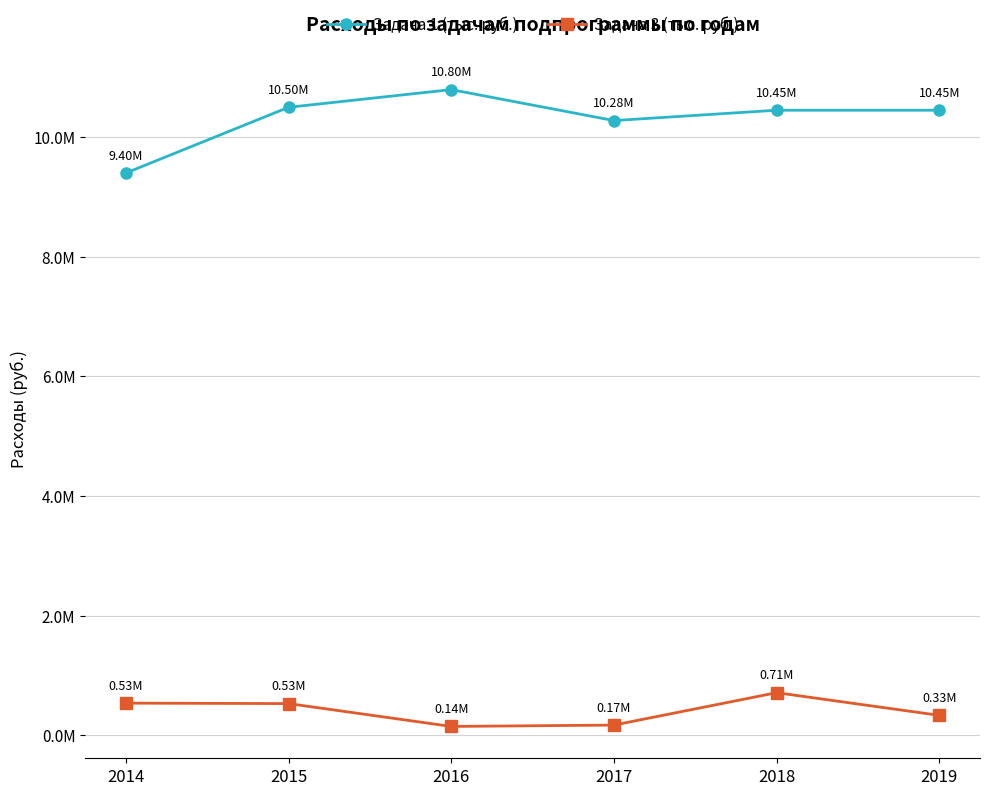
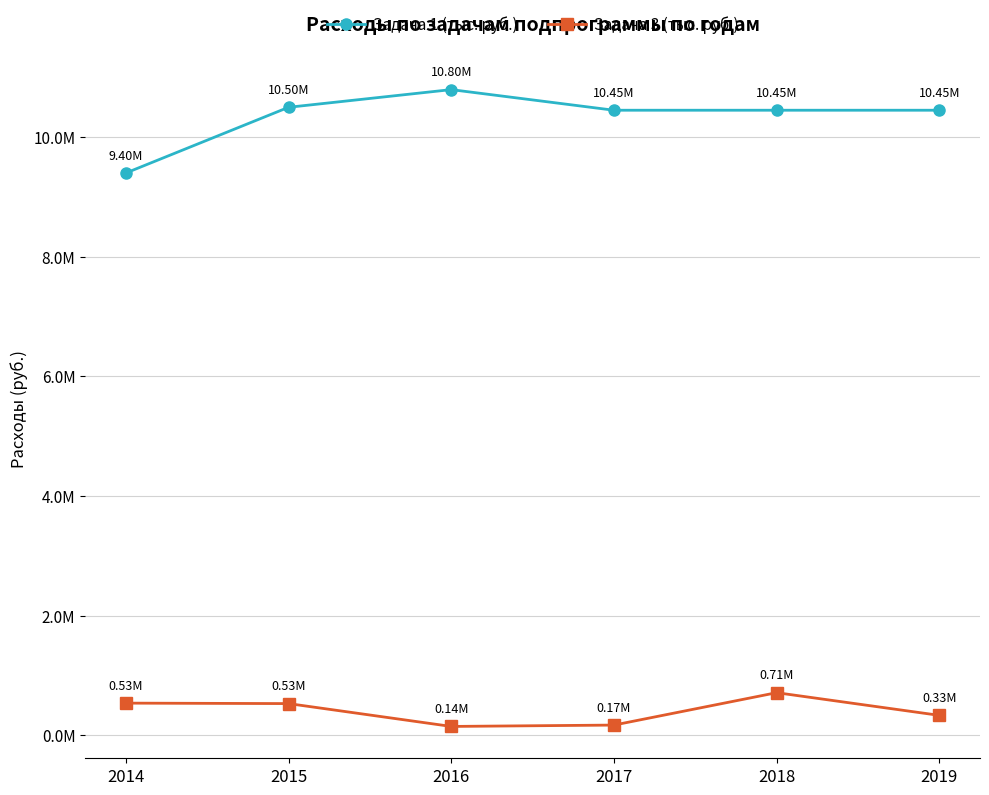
  {
    "Задача 1 (тыс. руб.)": {
      "2014": "9.40M",
      "2015": "10.50M",
      "2016": "10.80M",
-     "2017": "10.28M",
+     "2017": "10.45M",
      "2018": "10.45M",
      "2019": "10.45M"
    },
    "Задача 3 (тыс. руб.)": {
      "2014": "0.53M",
      "2015": "0.53M",
      "2016": "0.14M",
      "2017": "0.17M",
      "2018": "0.71M",
      "2019": "0.33M"
    }
  }
